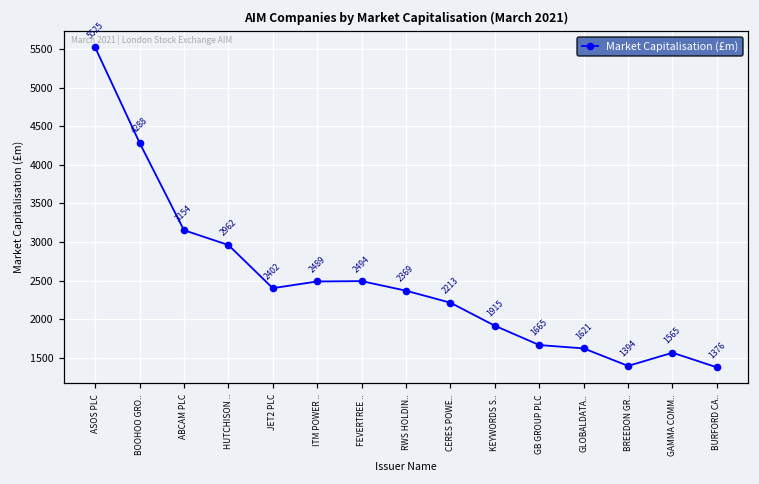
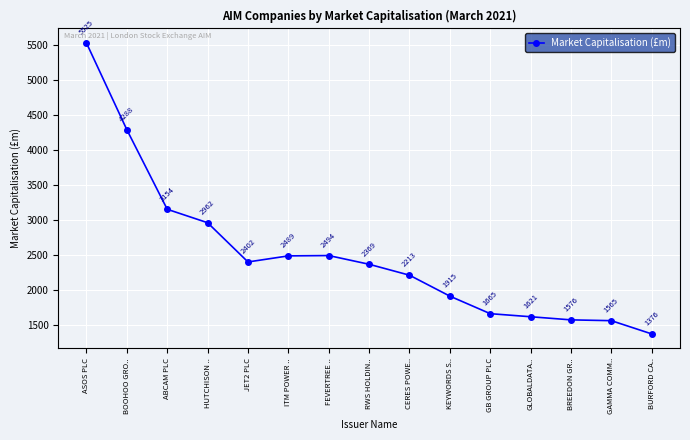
  {
    "BOOHOO GRO..": 4288,
    "ABCAM PLC": 3154,
    "HUTCHISON ..": 2962,
    "JET2 PLC": 2402,
    "ITM POWER ..": 2489,
    "FEVERTREE ..": 2494,
    "RWS HOLDIN..": 2369,
    "CERES POWE..": 2213,
    "KEYWORDS S..": 1915,
    "GB GROUP PLC": 1665,
    "GLOBALDATA..": 1621,
-   "BREEDON GR..": 1394,
+   "BREEDON GR..": 1576,
    "GAMMA COMM..": 1565,
    "BURFORD CA..": 1376
  }
